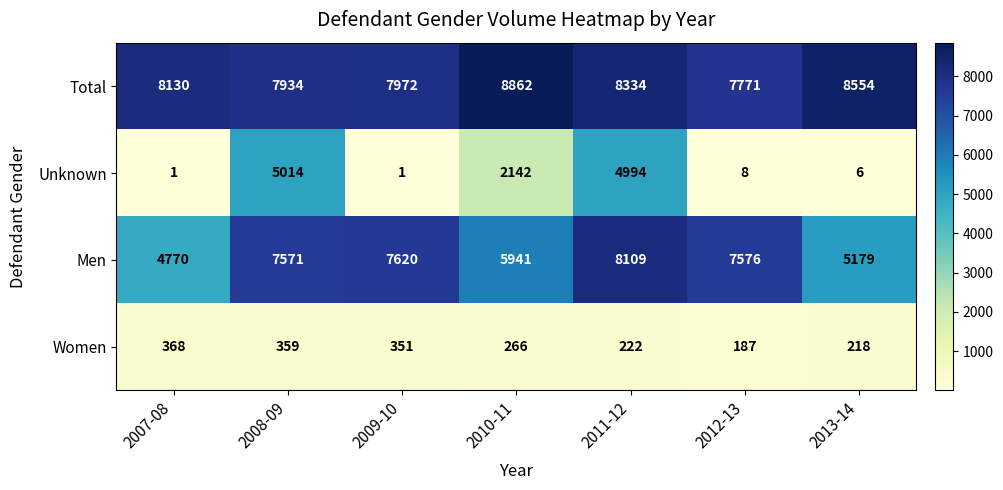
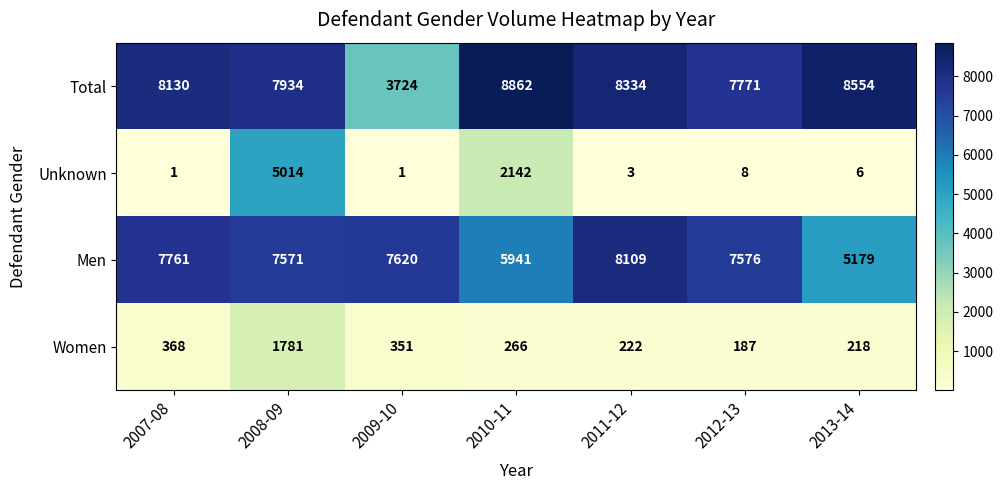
  {
    "Total": {
      "2007-08": 8130,
      "2008-09": 7934,
-     "2009-10": 7972,
+     "2009-10": 3724,
      "2010-11": 8862,
      "2011-12": 8334,
      "2012-13": 7771,
      "2013-14": 8554
    },
    "Unknown": {
      "2007-08": 1,
      "2008-09": 5014,
      "2009-10": 1,
      "2010-11": 2142,
-     "2011-12": 4994,
+     "2011-12": 3,
      "2012-13": 8,
      "2013-14": 6
    },
    "Men": {
-     "2007-08": 4770,
+     "2007-08": 7761,
      "2008-09": 7571,
      "2009-10": 7620,
      "2010-11": 5941,
      "2011-12": 8109,
      "2012-13": 7576,
      "2013-14": 5179
    },
    "Women": {
      "2007-08": 368,
-     "2008-09": 359,
+     "2008-09": 1781,
      "2009-10": 351,
      "2010-11": 266,
      "2011-12": 222,
      "2012-13": 187,
      "2013-14": 218
    }
  }
